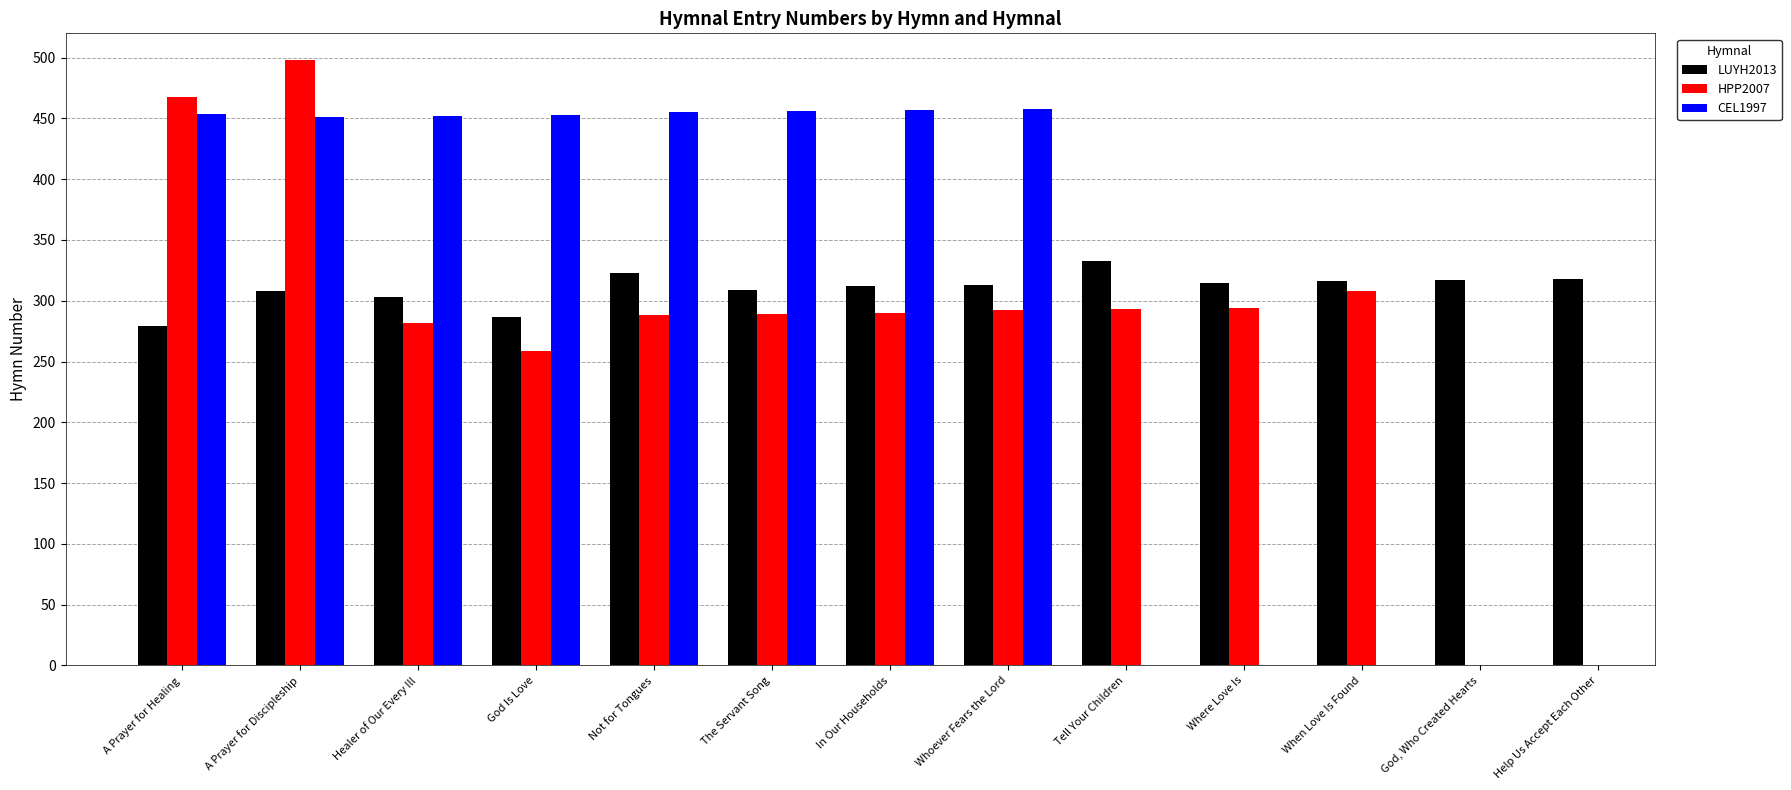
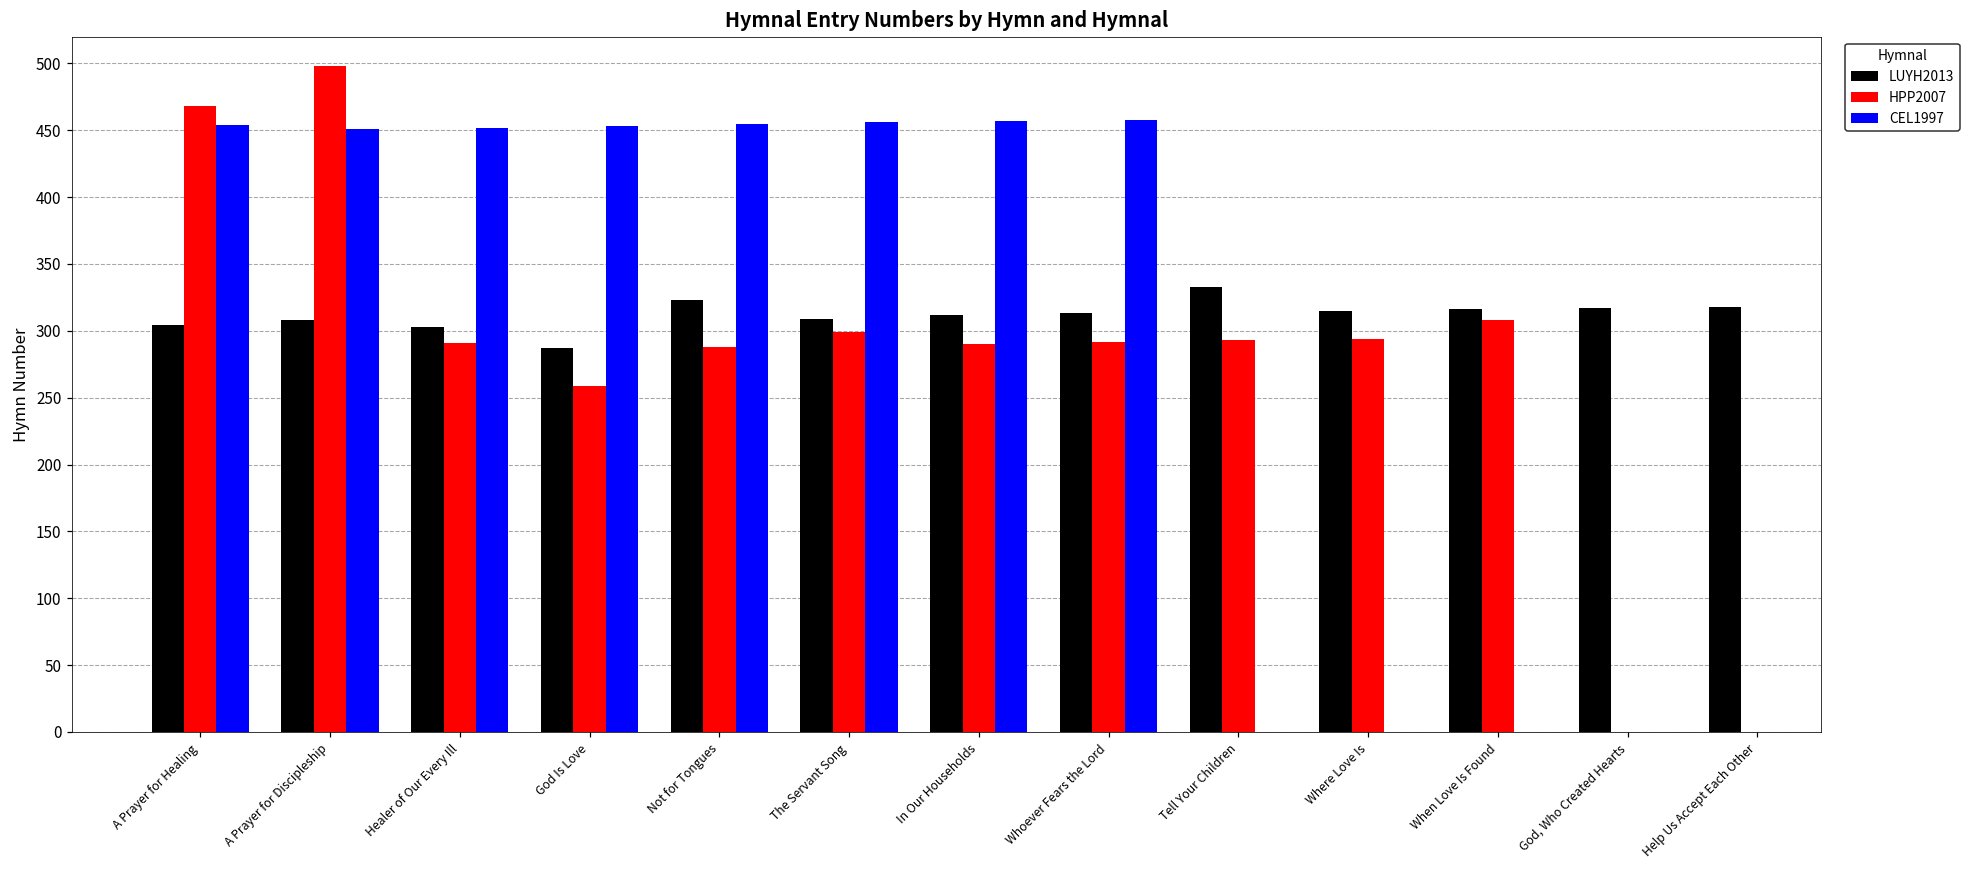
  {
    "LUYH2013": {
-     "A Prayer for Healing": 279,
+     "A Prayer for Healing": 304,
      "A Prayer for Discipleship": 308,
      "Healer of Our Every Ill": 303,
      "God Is Love": 287,
      "Not for Tongues": 323,
      "The Servant Song": 309,
      "In Our Households": 312,
      "Whoever Fears the Lord": 313,
      "Tell Your Children": 333,
      "Where Love Is": 315,
      "When Love Is Found": 316,
      "God, Who Created Hearts": 317,
      "Help Us Accept Each Other": 318
    },
    "HPP2007": {
      "A Prayer for Healing": 468,
      "A Prayer for Discipleship": 498,
-     "Healer of Our Every Ill": 282,
+     "Healer of Our Every Ill": 291,
      "God Is Love": 259,
      "Not for Tongues": 288,
-     "The Servant Song": 289,
+     "The Servant Song": 299,
      "In Our Households": 290,
      "Whoever Fears the Lord": 292,
      "Tell Your Children": 293,
      "Where Love Is": 294,
      "When Love Is Found": 308
    }
  }
